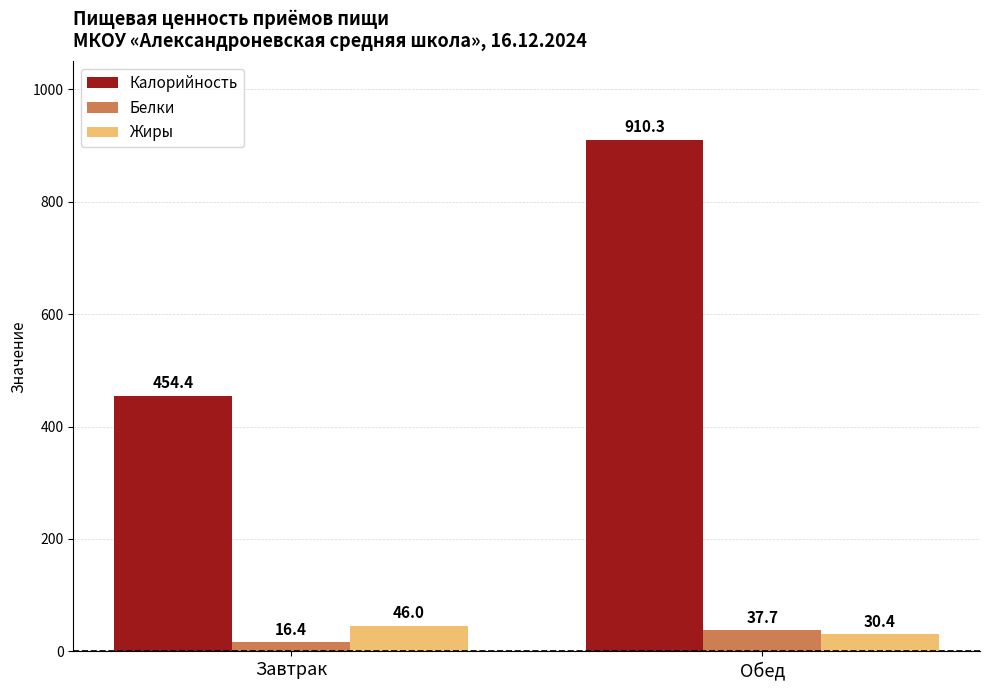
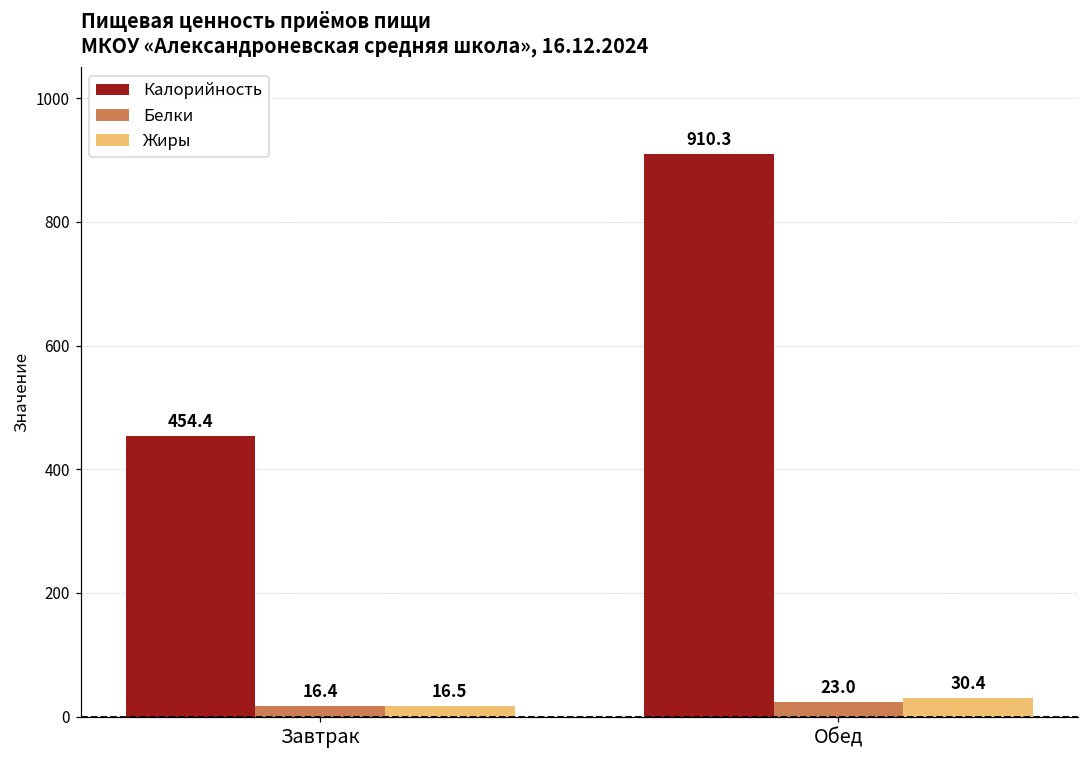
  {
    "Калорийность": {
      "Завтрак": 454.4,
      "Обед": 910.3
    },
    "Белки": {
      "Завтрак": 16.4,
-     "Обед": 37.7
+     "Обед": 23.0
    },
    "Жиры": {
-     "Завтрак": 46.0,
+     "Завтрак": 16.5,
      "Обед": 30.4
    }
  }
